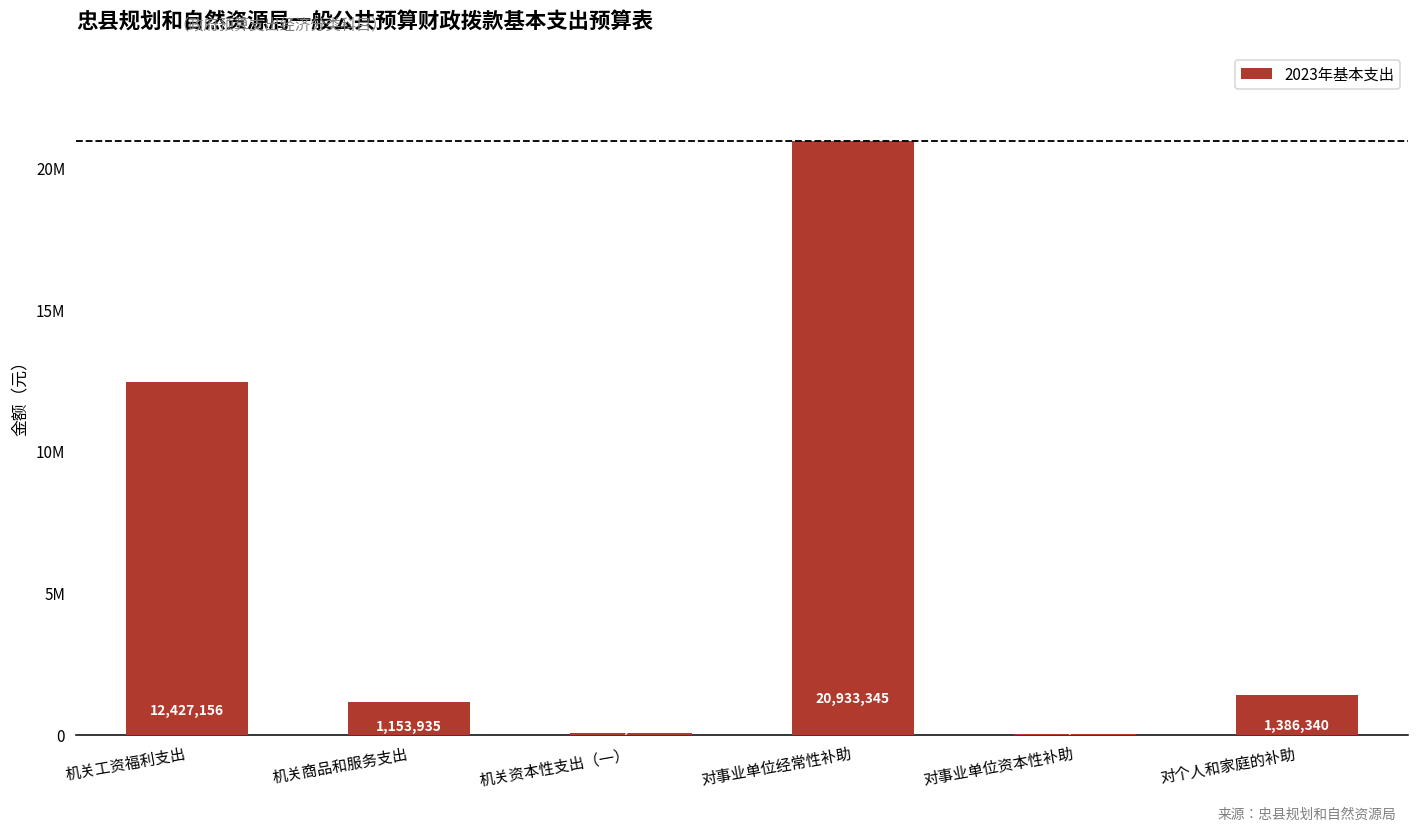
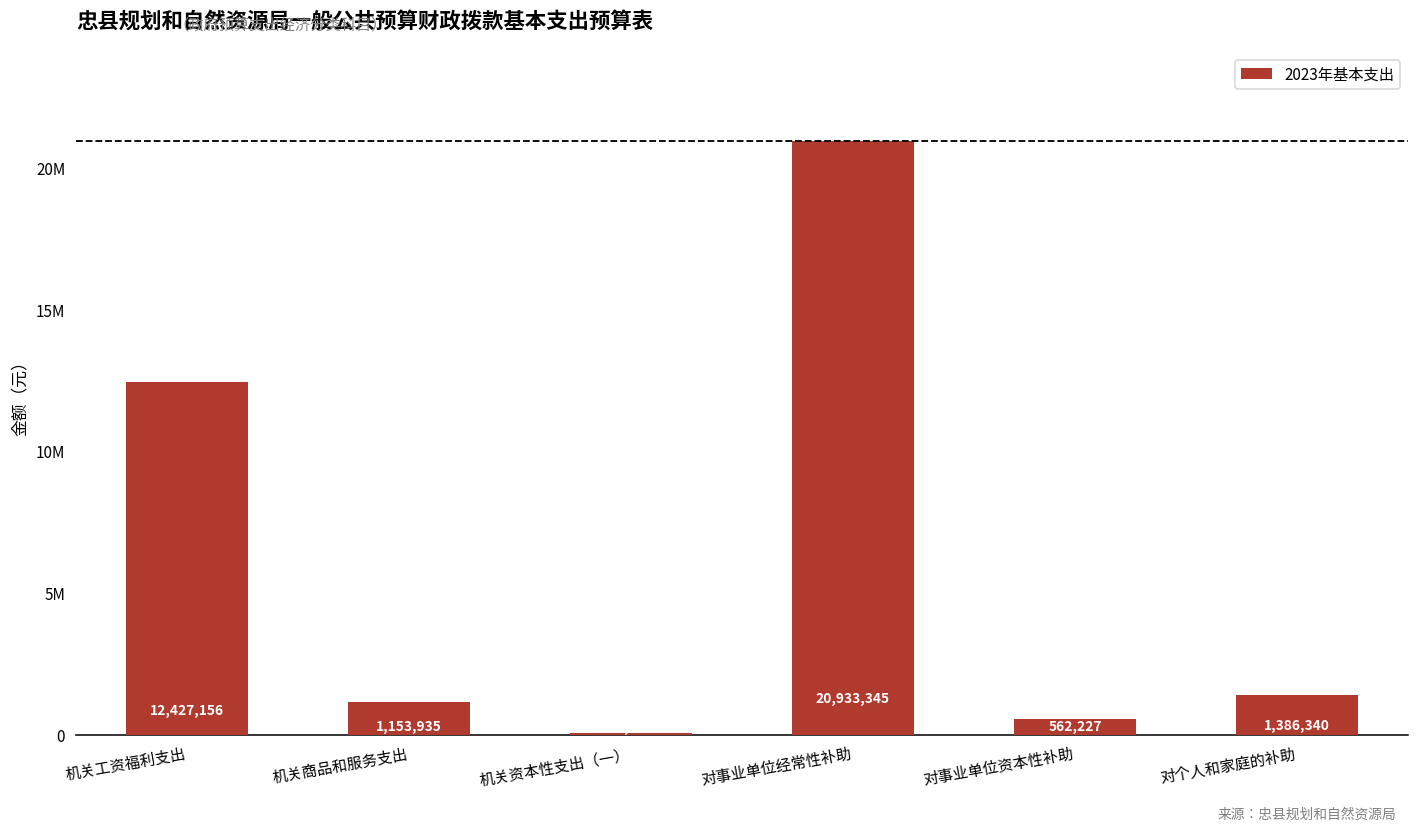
  {
-   "对事业单位资本性补助": 0
+   "对事业单位资本性补助": 600000
  }
